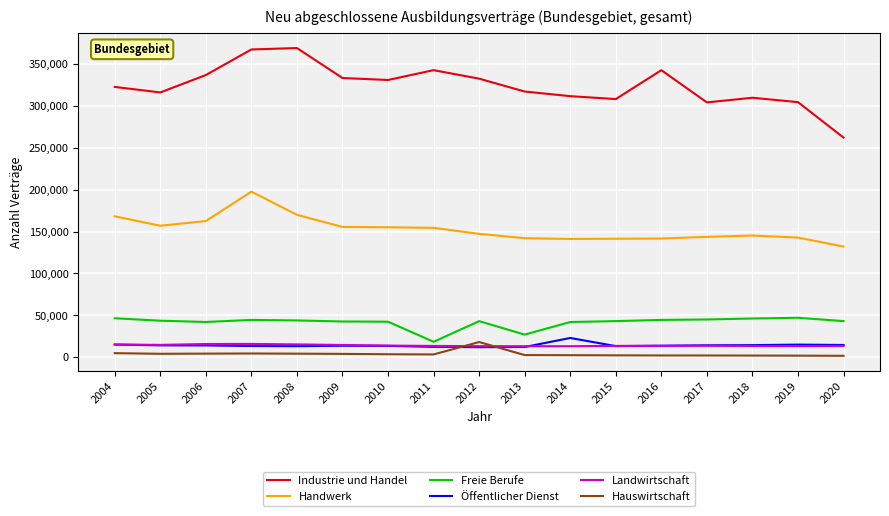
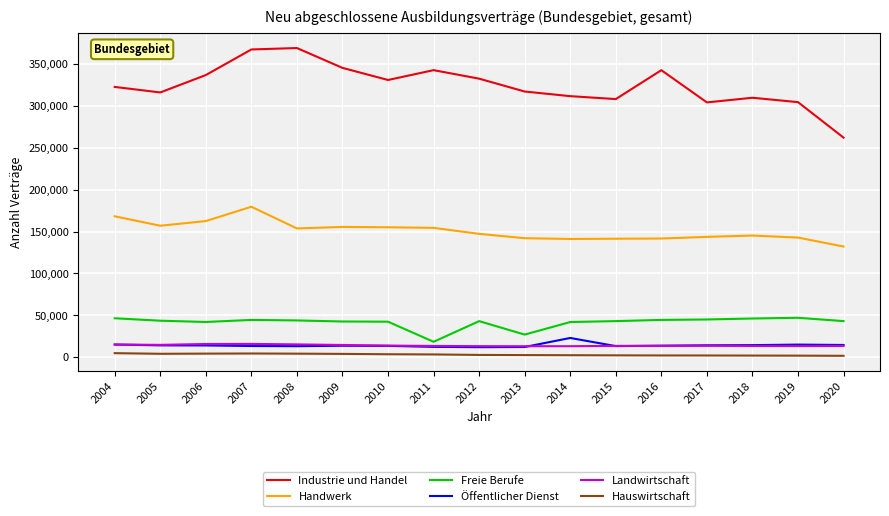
  {
    "Industrie und Handel": {
      "2004": "320,000",
      "2005": "320,000",
      "2006": "340,000",
      "2007": "370,000",
      "2008": "370,000",
-     "2009": "330,000",
+     "2009": "350,000",
      "2010": "330,000",
      "2011": "340,000",
      "2012": "330,000",
      "2013": "320,000",
      "2014": "310,000",
      "2015": "310,000",
      "2016": "340,000",
      "2017": "300,000",
      "2018": "310,000",
      "2019": "300,000",
      "2020": "260,000"
    },
    "Handwerk": {
      "2004": "170,000",
      "2005": "160,000",
      "2006": "160,000",
-     "2007": "200,000",
-     "2008": "170,000",
+     "2007": "180,000",
+     "2008": "150,000",
      "2009": "160,000",
      "2010": "160,000",
      "2011": "150,000",
      "2012": "150,000",
      "2013": "140,000",
      "2014": "140,000",
      "2015": "140,000",
      "2016": "140,000",
      "2017": "140,000",
      "2018": "150,000",
      "2019": "140,000",
      "2020": "130,000"
    },
    "Freie Berufe": {
      "2004": "50,000",
      "2005": "40,000",
      "2006": "40,000",
      "2007": "40,000",
      "2008": "40,000",
      "2009": "40,000",
      "2010": "40,000",
      "2011": "20,000",
      "2012": "40,000",
      "2013": "30,000",
      "2014": "40,000",
      "2015": "40,000",
      "2016": "40,000",
      "2017": "50,000",
      "2018": "50,000",
      "2019": "50,000",
      "2020": "40,000"
    },
    "Öffentlicher Dienst": {
      "2014": "20,000"
    },
    "Landwirtschaft": {
      "2014": "10,000"
    },
    "Hauswirtschaft": {
      "2004": "0",
      "2005": "0",
      "2006": "0",
      "2007": "0",
      "2008": "0",
      "2009": "0",
      "2010": "0",
      "2011": "0",
-     "2012": "20,000",
+     "2012": "0",
      "2013": "0",
      "2014": "0",
      "2015": "0",
      "2016": "0",
      "2017": "0",
      "2018": "0",
      "2019": "0",
      "2020": "0"
    }
  }
